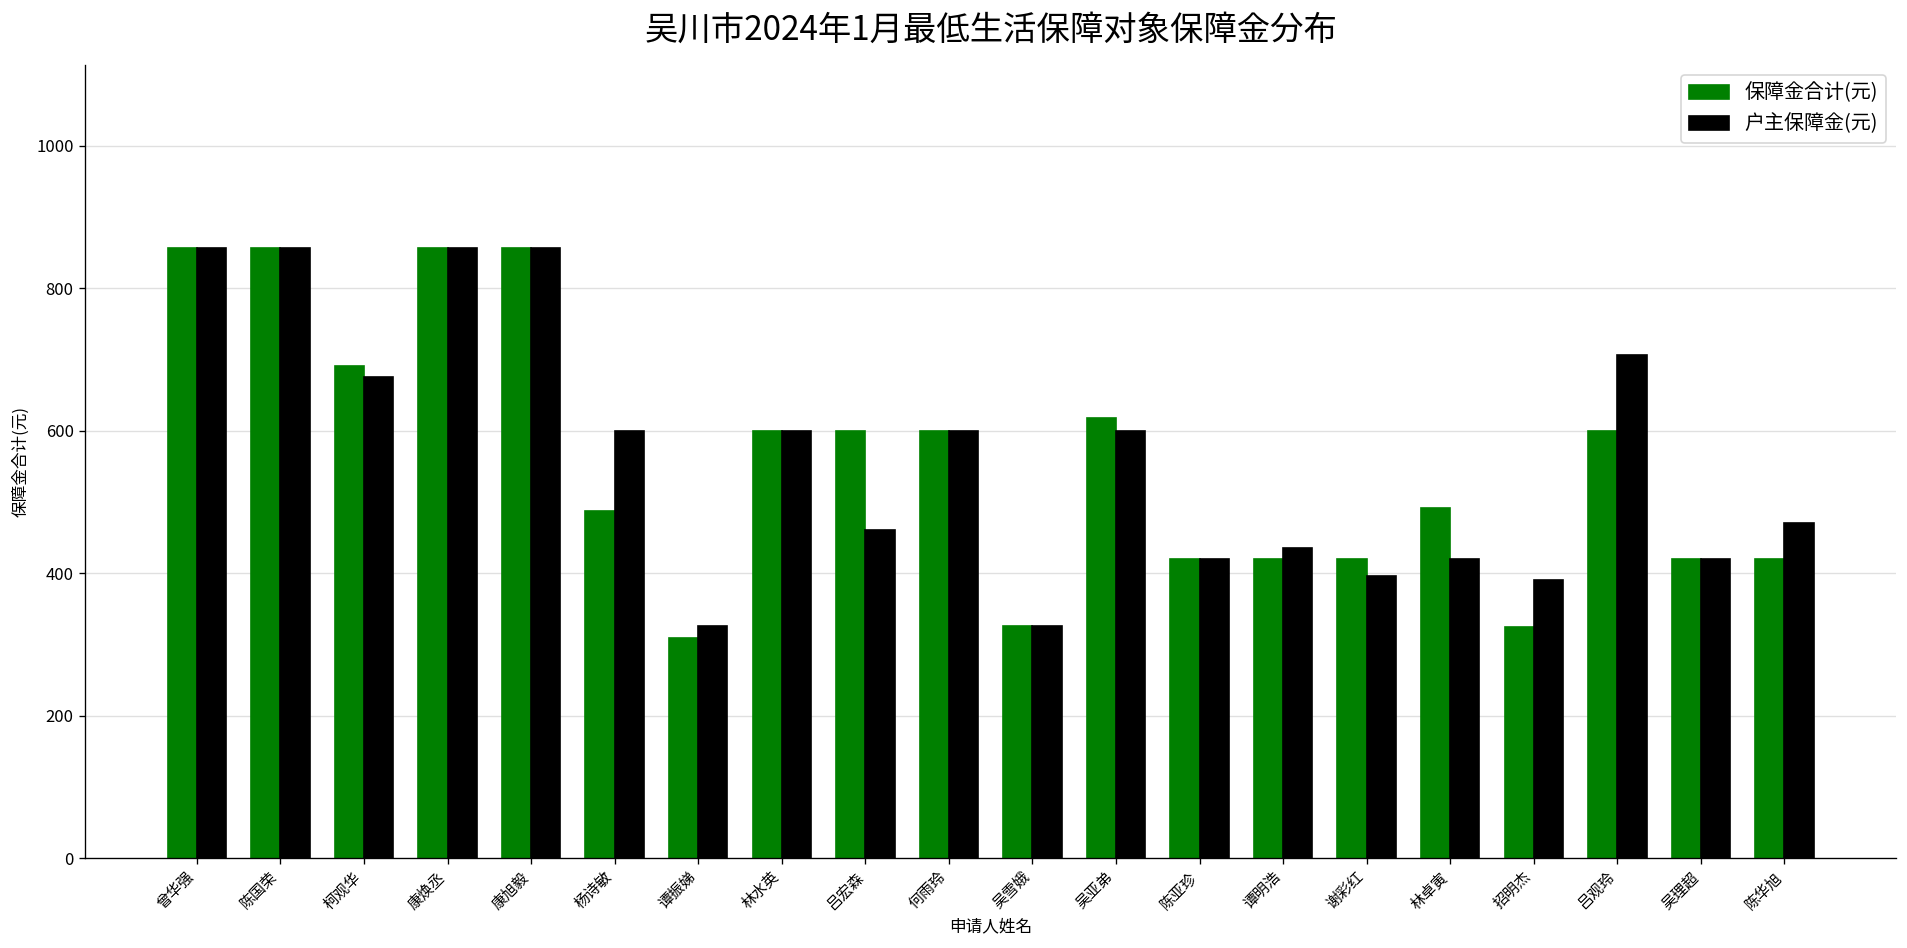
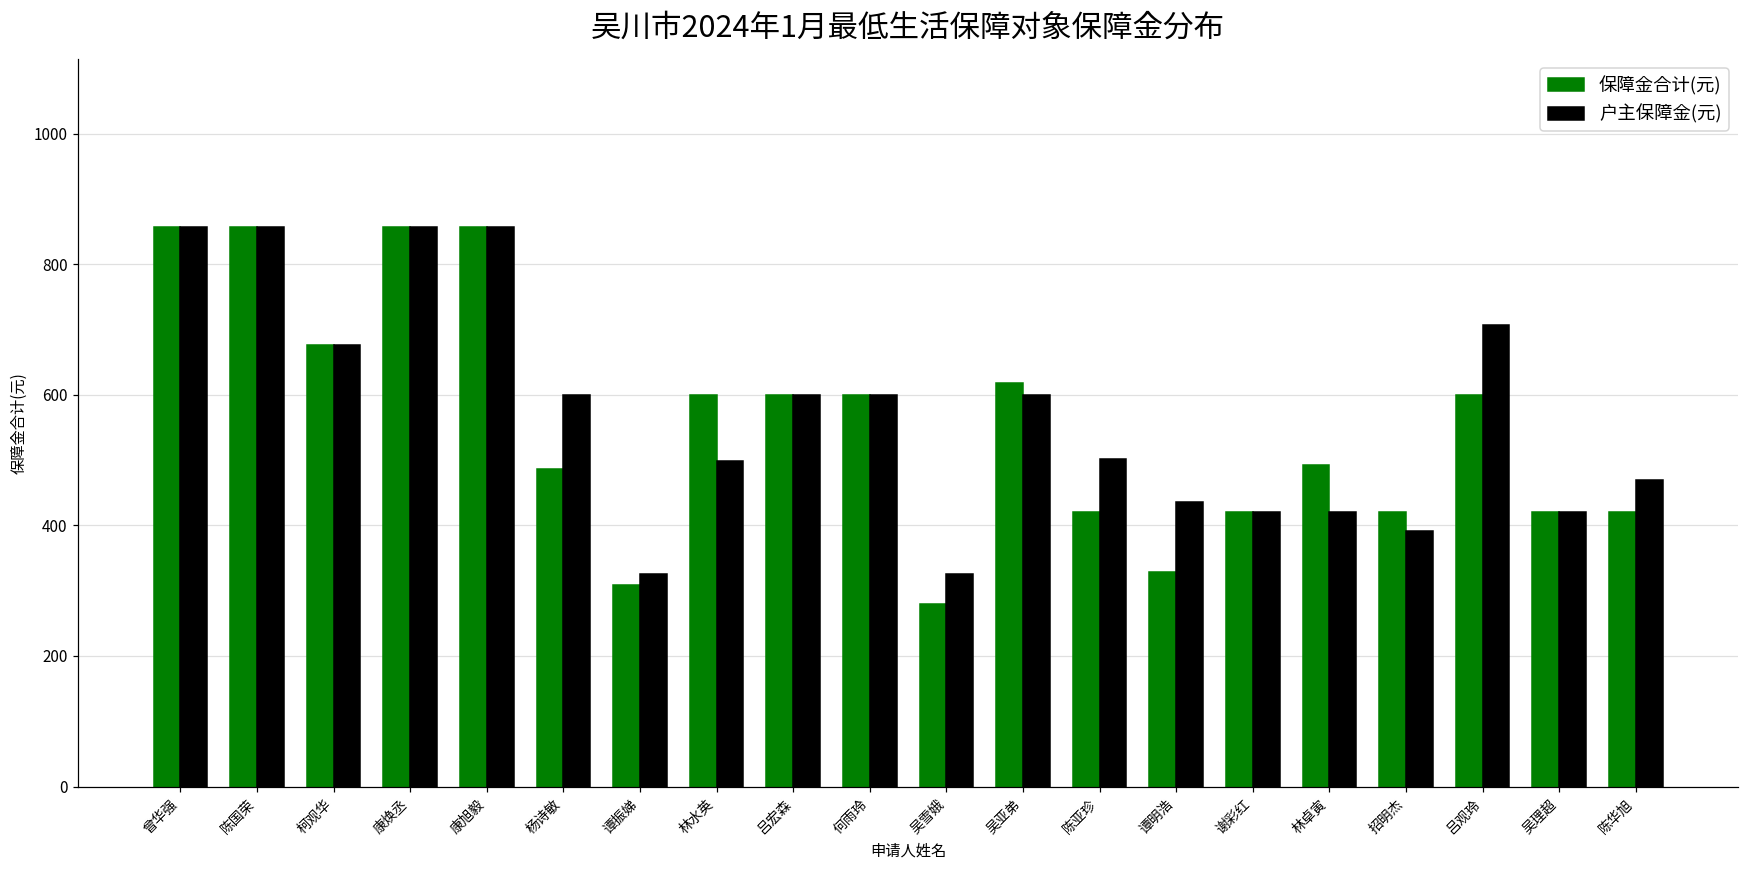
  {
    "保障金合计(元)": {
      "曾华强": 860,
      "陈国荣": 860,
-     "柯观华": 690,
+     "柯观华": 680,
      "康焕丞": 860,
      "康旭毅": 860,
      "杨诗敏": 490,
      "谭振娣": 310,
      "林水英": 600,
      "吕宏森": 600,
      "何雨玲": 600,
-     "吴雪娥": 330,
+     "吴雪娥": 280,
      "吴亚弟": 620,
      "陈亚珍": 420,
-     "谭明浩": 420,
+     "谭明浩": 330,
      "谢彩红": 420,
      "林卓寅": 490,
-     "招明杰": 330,
+     "招明杰": 420,
      "吕观玲": 600,
      "吴理超": 420,
      "陈华旭": 420
    },
    "户主保障金(元)": {
      "曾华强": 860,
      "陈国荣": 860,
      "柯观华": 680,
      "康焕丞": 860,
      "康旭毅": 860,
      "杨诗敏": 600,
      "谭振娣": 330,
-     "林水英": 600,
-     "吕宏森": 460,
+     "林水英": 500,
+     "吕宏森": 600,
      "何雨玲": 600,
      "吴雪娥": 330,
      "吴亚弟": 600,
-     "陈亚珍": 420,
+     "陈亚珍": 500,
      "谭明浩": 440,
-     "谢彩红": 400,
+     "谢彩红": 420,
      "林卓寅": 420,
      "招明杰": 390,
      "吕观玲": 710,
      "吴理超": 420,
      "陈华旭": 470
    }
  }
